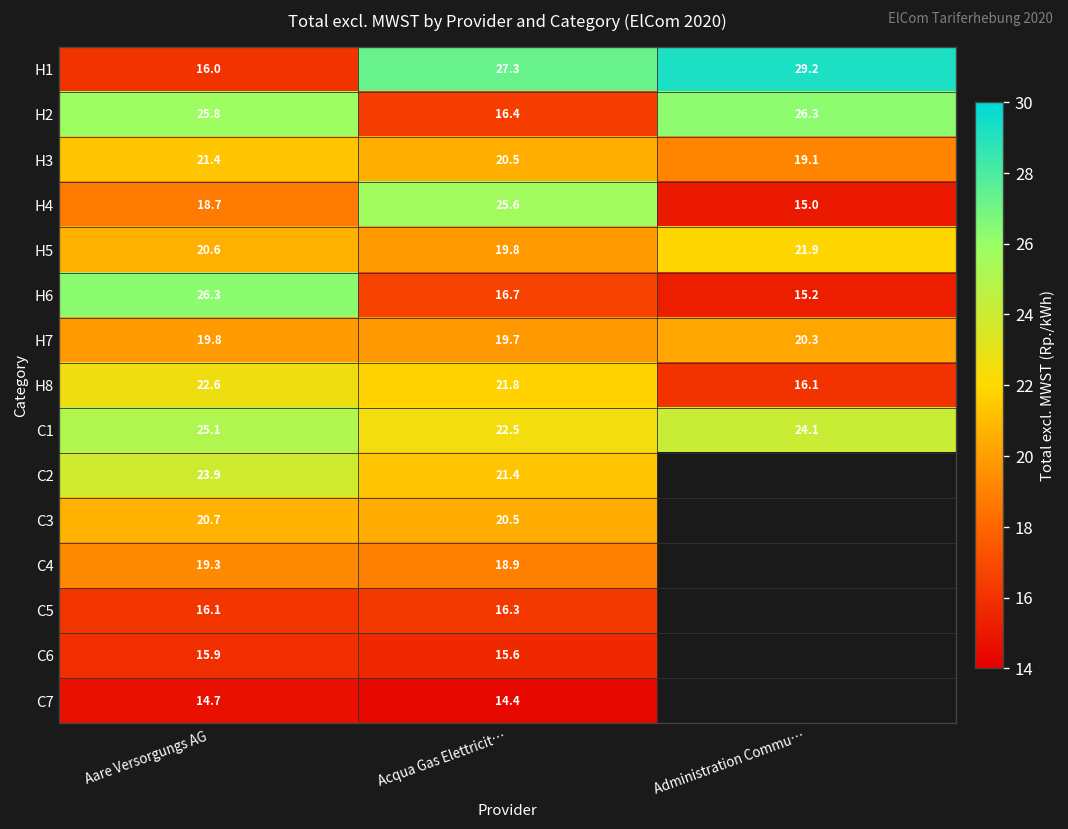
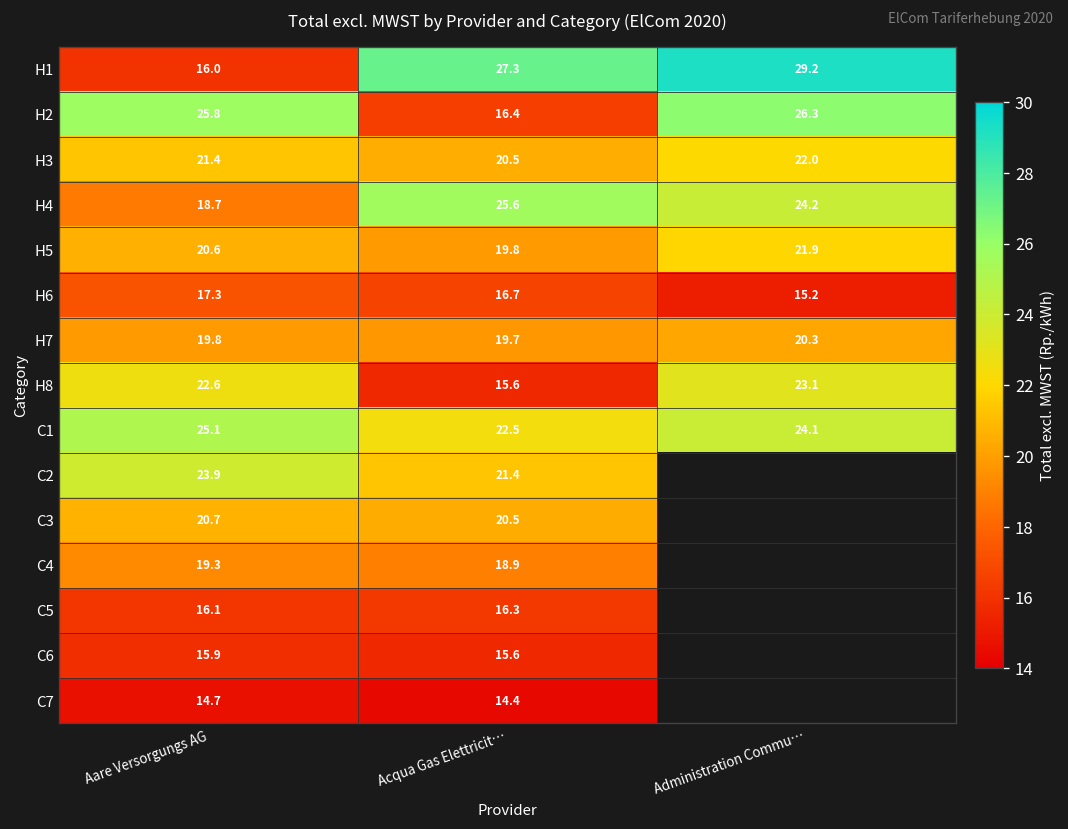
  {
    "H1": {
      "Aare Versorgungs AG": 16.0,
      "Acqua Gas Elettricit…": 27.3,
      "Administration Commu…": 29.2
    },
    "H2": {
      "Aare Versorgungs AG": 25.8,
      "Acqua Gas Elettricit…": 16.4,
      "Administration Commu…": 26.3
    },
    "H3": {
      "Aare Versorgungs AG": 21.4,
      "Acqua Gas Elettricit…": 20.5,
-     "Administration Commu…": 19.1
+     "Administration Commu…": 22.0
    },
    "H4": {
      "Aare Versorgungs AG": 18.7,
      "Acqua Gas Elettricit…": 25.6,
-     "Administration Commu…": 15.0
+     "Administration Commu…": 24.2
    },
    "H5": {
      "Aare Versorgungs AG": 20.6,
      "Acqua Gas Elettricit…": 19.8,
      "Administration Commu…": 21.9
    },
    "H6": {
-     "Aare Versorgungs AG": 26.3,
+     "Aare Versorgungs AG": 17.3,
      "Acqua Gas Elettricit…": 16.7,
      "Administration Commu…": 15.2
    },
    "H7": {
      "Aare Versorgungs AG": 19.8,
      "Acqua Gas Elettricit…": 19.7,
      "Administration Commu…": 20.3
    },
    "H8": {
      "Aare Versorgungs AG": 22.6,
-     "Acqua Gas Elettricit…": 21.8,
-     "Administration Commu…": 16.1
+     "Acqua Gas Elettricit…": 15.6,
+     "Administration Commu…": 23.1
    },
    "C1": {
      "Aare Versorgungs AG": 25.1,
      "Acqua Gas Elettricit…": 22.5,
      "Administration Commu…": 24.1
    },
    "C2": {
      "Aare Versorgungs AG": 23.9,
      "Acqua Gas Elettricit…": 21.4
    },
    "C3": {
      "Aare Versorgungs AG": 20.7,
      "Acqua Gas Elettricit…": 20.5
    },
    "C4": {
      "Aare Versorgungs AG": 19.3,
      "Acqua Gas Elettricit…": 18.9
    },
    "C5": {
      "Aare Versorgungs AG": 16.1,
      "Acqua Gas Elettricit…": 16.3
    },
    "C6": {
      "Aare Versorgungs AG": 15.9,
      "Acqua Gas Elettricit…": 15.6
    },
    "C7": {
      "Aare Versorgungs AG": 14.7,
      "Acqua Gas Elettricit…": 14.4
    }
  }
